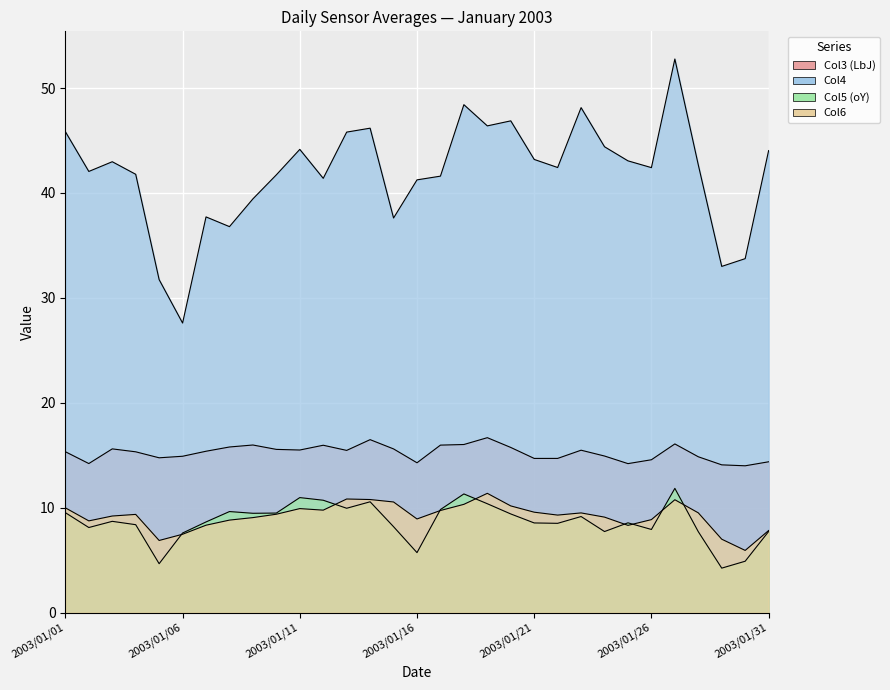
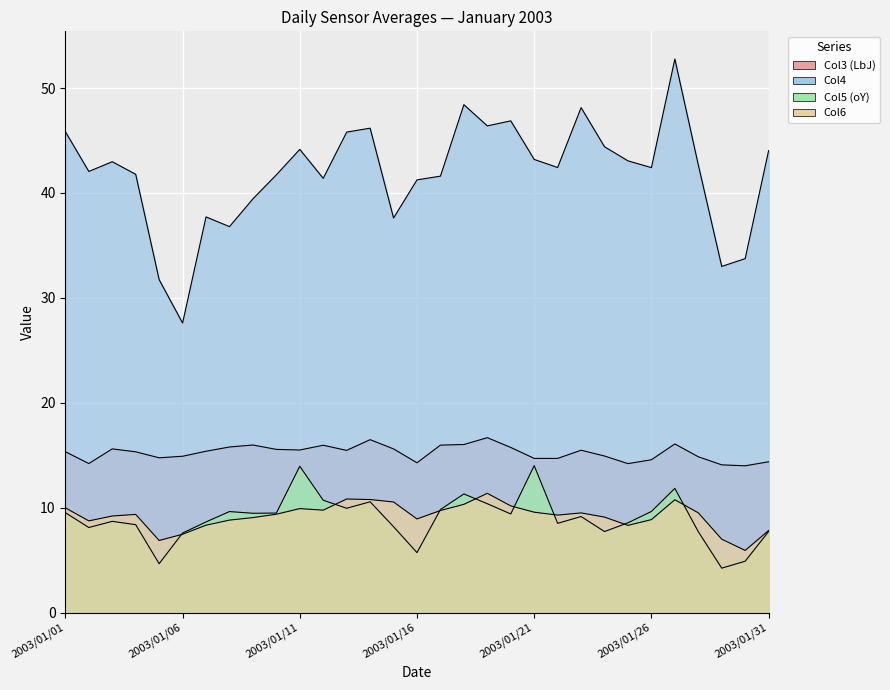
  {
    "Col4": {
      "2003/01/01": 45.8,
      "2003/01/06": 27.6,
      "2003/01/11": 44.2,
      "2003/01/16": 41.2,
      "2003/01/21": 43.2,
      "2003/01/26": 42.4,
      "2003/01/31": 44.0
    },
    "Col5 (oY)": {
      "2003/01/01": 9.5,
-     "2003/01/11": 11.0,
+     "2003/01/11": 13.9,
      "2003/01/16": 5.7,
-     "2003/01/21": 8.5,
-     "2003/01/26": 7.9
+     "2003/01/21": 14.0,
+     "2003/01/26": 9.6
    }
  }
